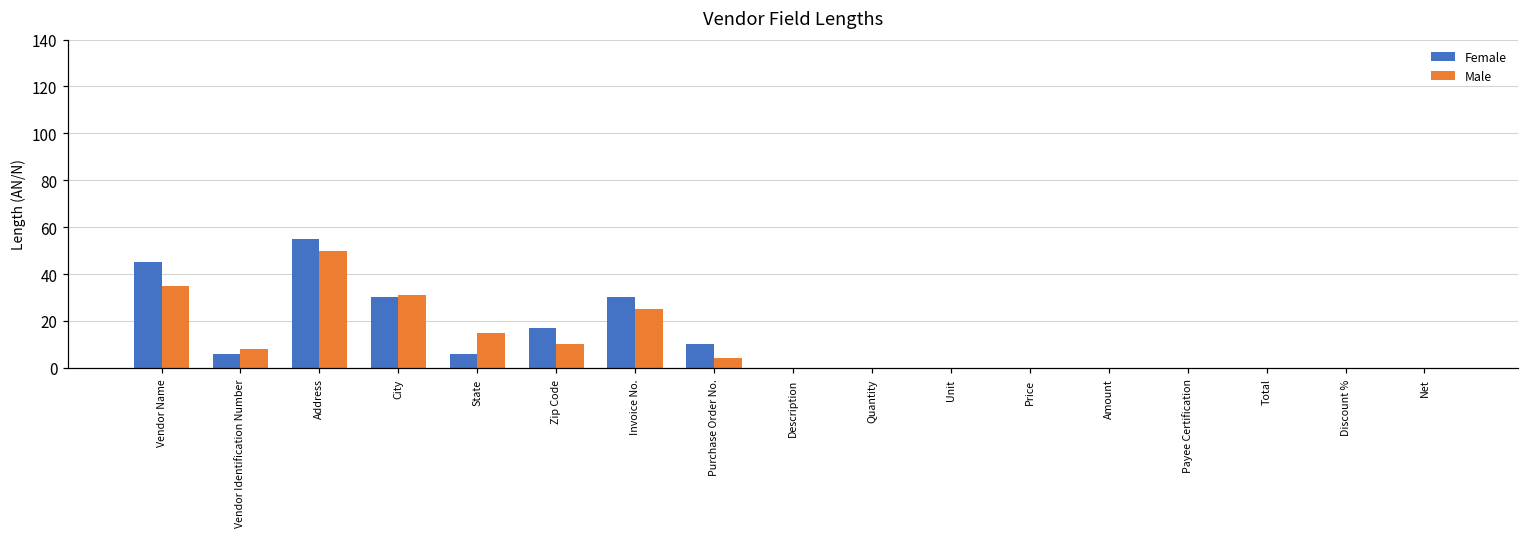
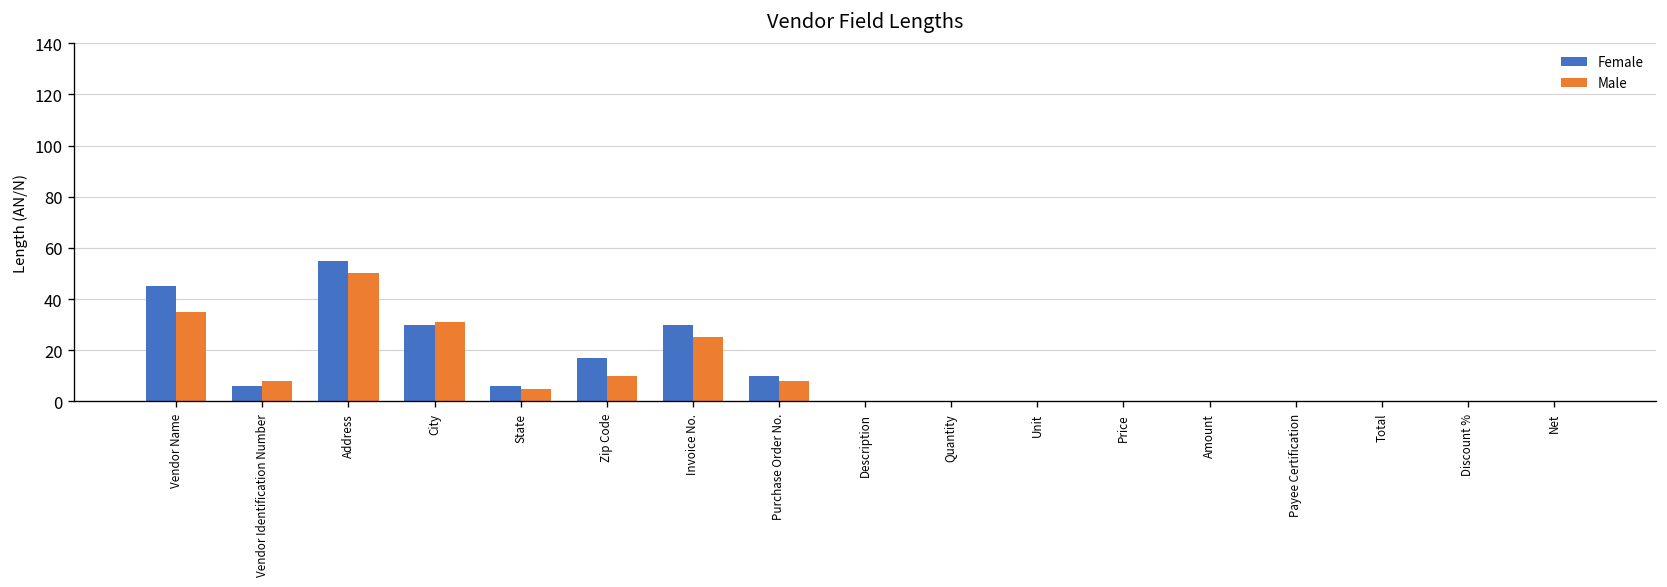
  {
    "Female": {
      "Vendor Name": 45,
      "Vendor Identification Number": 6,
      "Address": 55,
      "City": 30,
      "State": 6,
      "Zip Code": 17,
      "Invoice No.": 30,
      "Purchase Order No.": 10,
      "Description": 0,
      "Quantity": 0,
      "Unit": 0,
      "Price": 0,
      "Amount": 0,
      "Payee Certification": 0,
      "Total": 0,
      "Discount %": 0,
      "Net": 0
    },
    "Male": {
      "Vendor Name": 35,
      "Vendor Identification Number": 8,
      "Address": 50,
      "City": 31,
-     "State": 15,
+     "State": 5,
      "Zip Code": 10,
      "Invoice No.": 25,
-     "Purchase Order No.": 4,
+     "Purchase Order No.": 8,
      "Description": 0,
      "Quantity": 0,
      "Unit": 0,
      "Price": 0,
      "Amount": 0,
      "Payee Certification": 0,
      "Total": 0,
      "Discount %": 0,
      "Net": 0
    }
  }
